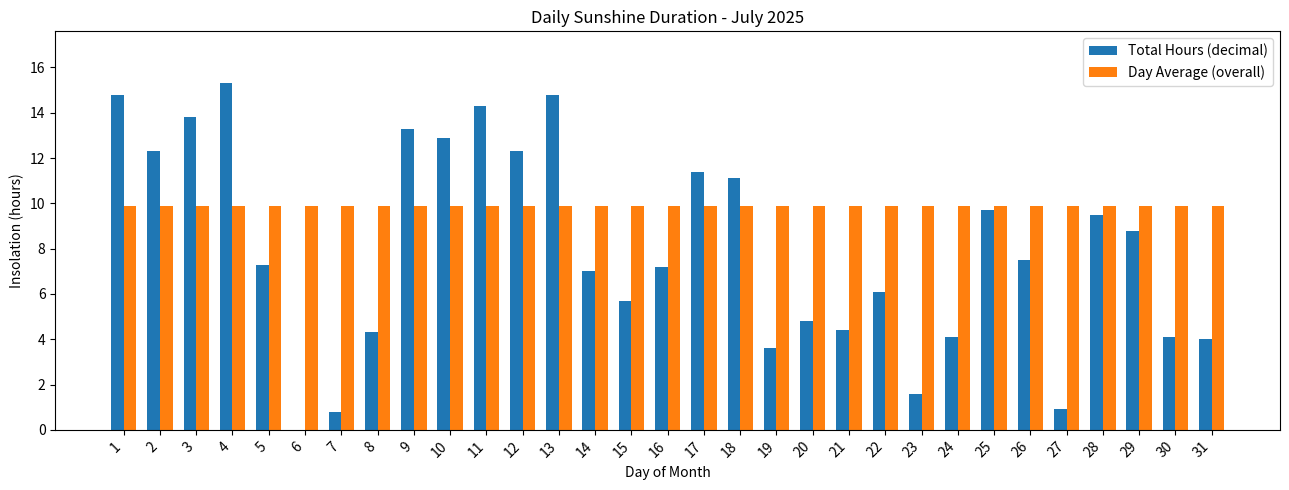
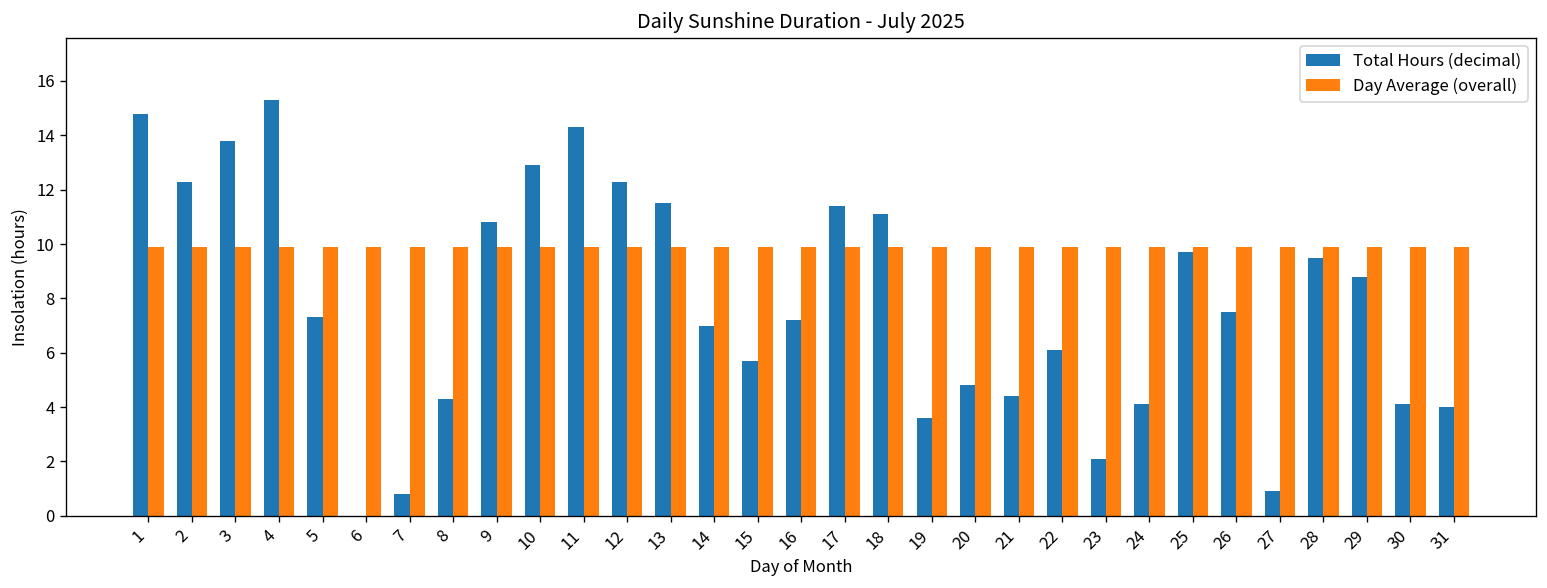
  {
    "Total Hours (decimal)": {
      "1": 14.8,
      "2": 12.3,
      "3": 13.8,
      "4": 15.3,
      "5": 7.3,
      "6": 0.0,
      "7": 0.8,
      "8": 4.3,
-     "9": 13.3,
+     "9": 10.8,
      "10": 12.9,
      "11": 14.3,
      "12": 12.3,
-     "13": 14.8,
+     "13": 11.5,
      "14": 7.0,
      "15": 5.7,
      "16": 7.2,
      "17": 11.4,
      "18": 11.1,
      "19": 3.6,
      "20": 4.8,
      "21": 4.4,
      "22": 6.1,
-     "23": 1.6,
+     "23": 2.1,
      "24": 4.1,
      "25": 9.7,
      "26": 7.5,
      "27": 0.9,
      "28": 9.5,
      "29": 8.8,
      "30": 4.1,
      "31": 4.0
    },
    "Day Average (overall)": {
      "1": 9.9,
      "2": 9.9,
      "3": 9.9,
      "4": 9.9,
      "5": 9.9,
      "6": 9.9,
      "7": 9.9,
      "8": 9.9,
      "9": 9.9,
      "10": 9.9,
      "11": 9.9,
      "12": 9.9,
      "13": 9.9,
      "14": 9.9,
      "15": 9.9,
      "16": 9.9,
      "17": 9.9,
      "18": 9.9,
      "19": 9.9,
      "20": 9.9,
      "21": 9.9,
      "22": 9.9,
      "23": 9.9,
      "24": 9.9,
      "25": 9.9,
      "26": 9.9,
      "27": 9.9,
      "28": 9.9,
      "29": 9.9,
      "30": 9.9,
      "31": 9.9
    }
  }
